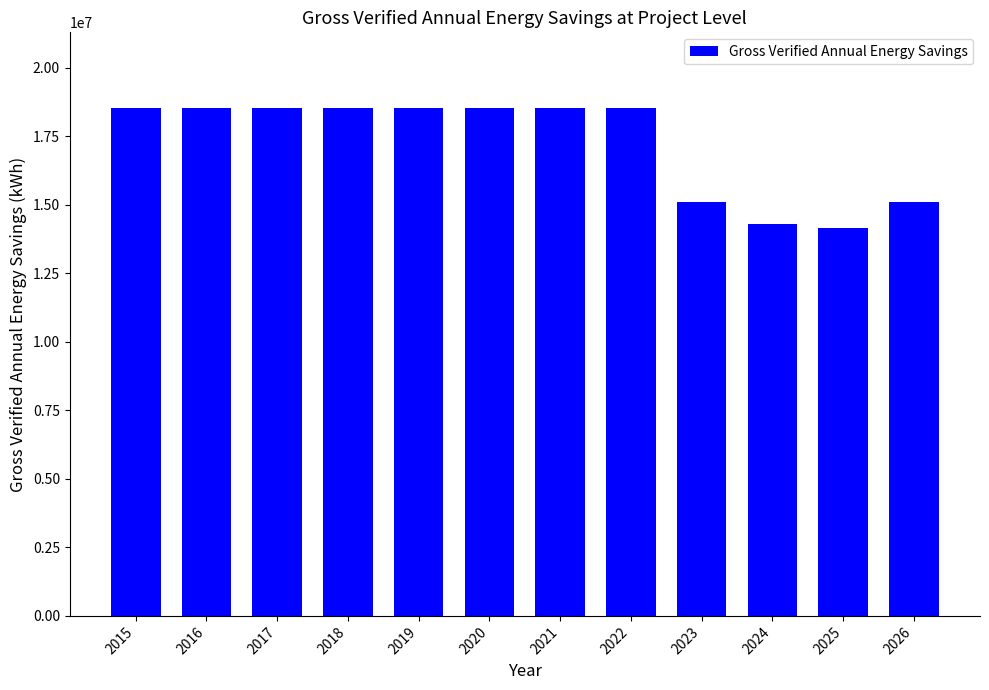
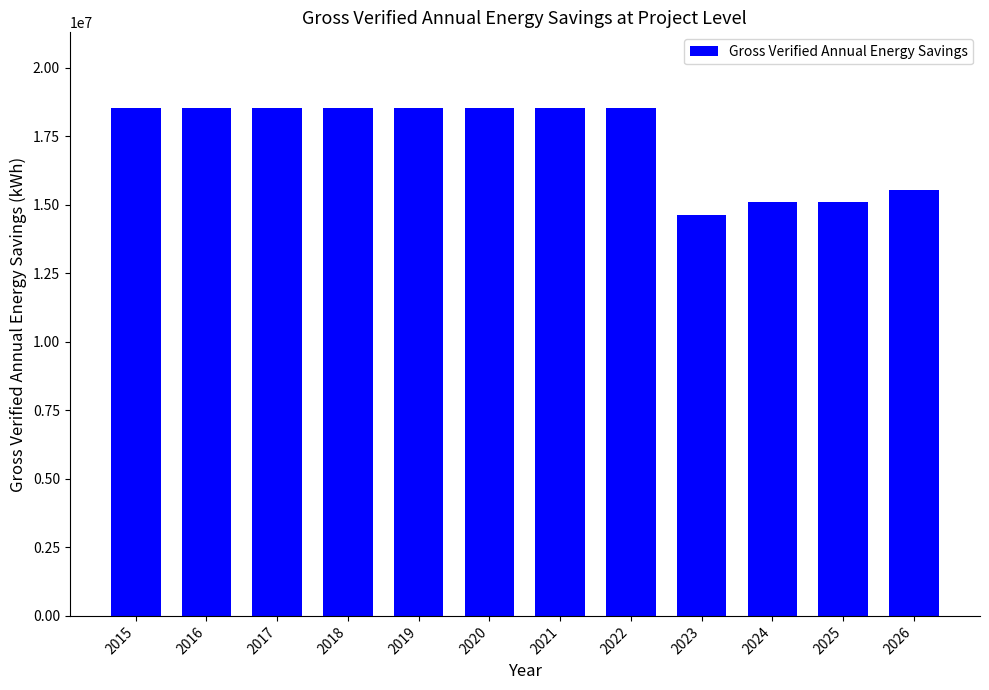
  {
    "2015": 18500000,
    "2016": 18500000,
    "2017": 18500000,
    "2018": 18500000,
    "2019": 18500000,
    "2020": 18500000,
    "2021": 18500000,
    "2022": 18500000,
-   "2023": 15100000,
-   "2024": 14300000,
-   "2025": 14200000,
-   "2026": 15100000
+   "2023": 14600000,
+   "2024": 15100000,
+   "2025": 15100000,
+   "2026": 15500000
  }
